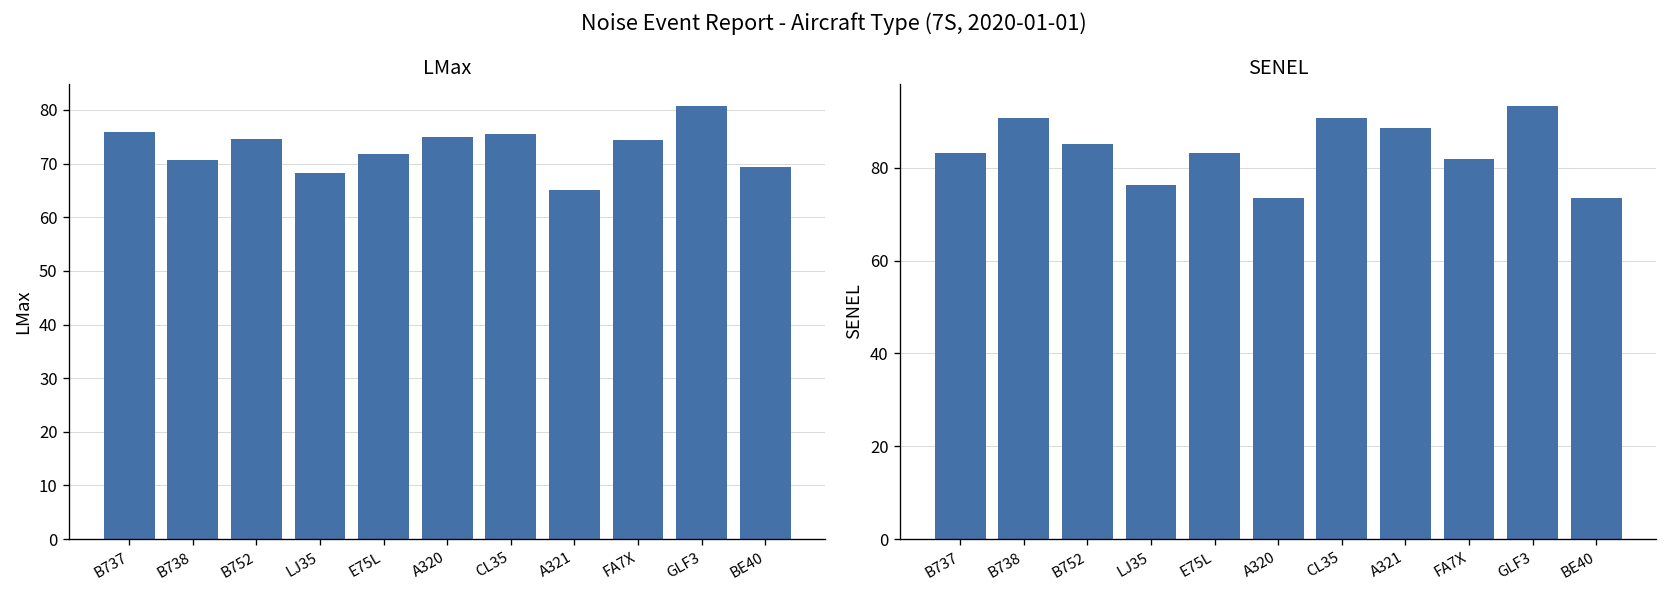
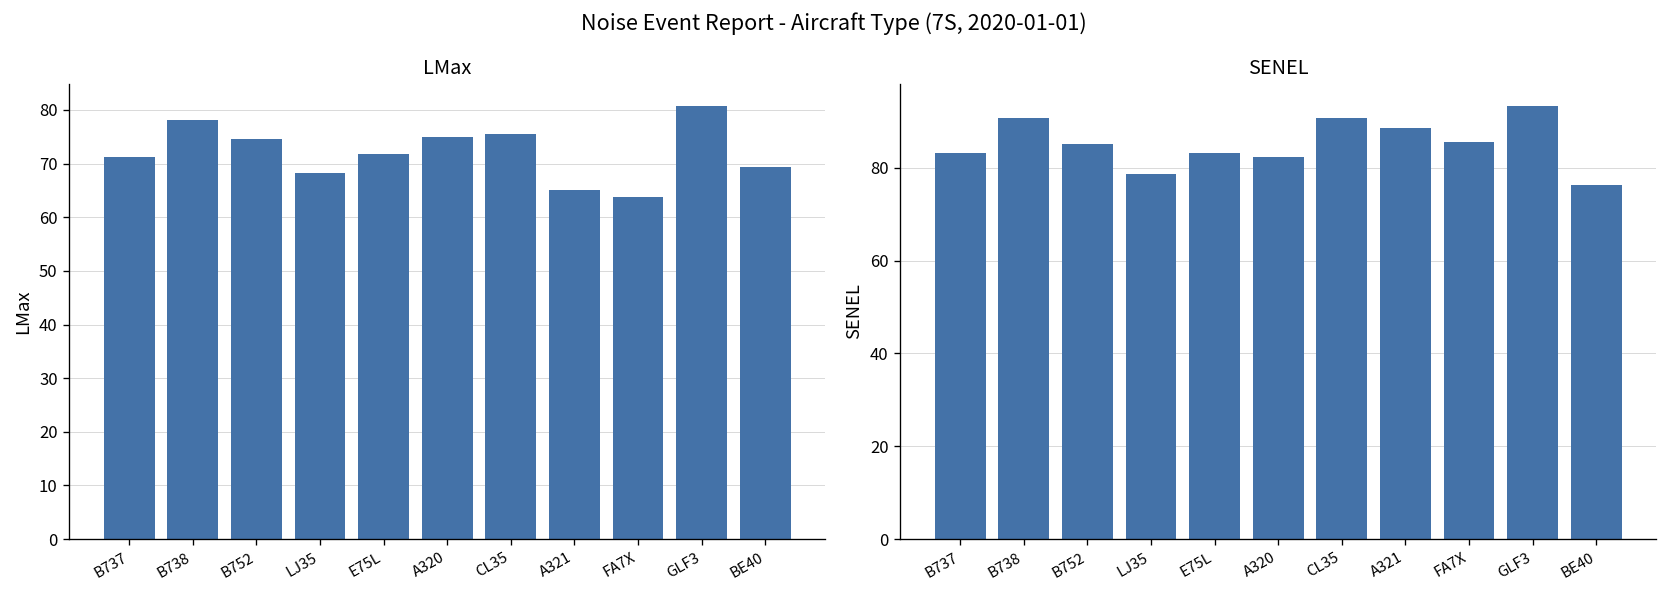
  {
    "LMax": {
-     "B737": 76,
-     "B738": 71,
+     "B737": 71,
+     "B738": 78,
      "B752": 75,
      "LJ35": 68,
      "E75L": 72,
      "A320": 75,
      "CL35": 76,
      "A321": 65,
-     "FA7X": 74,
+     "FA7X": 64,
      "GLF3": 81,
      "BE40": 69
    },
    "SENEL": {
      "B737": 83,
      "B738": 91,
      "B752": 85,
-     "LJ35": 76,
+     "LJ35": 79,
      "E75L": 83,
-     "A320": 73,
+     "A320": 82,
      "CL35": 91,
      "A321": 89,
-     "FA7X": 82,
+     "FA7X": 86,
      "GLF3": 93,
-     "BE40": 73
+     "BE40": 76
    }
  }
